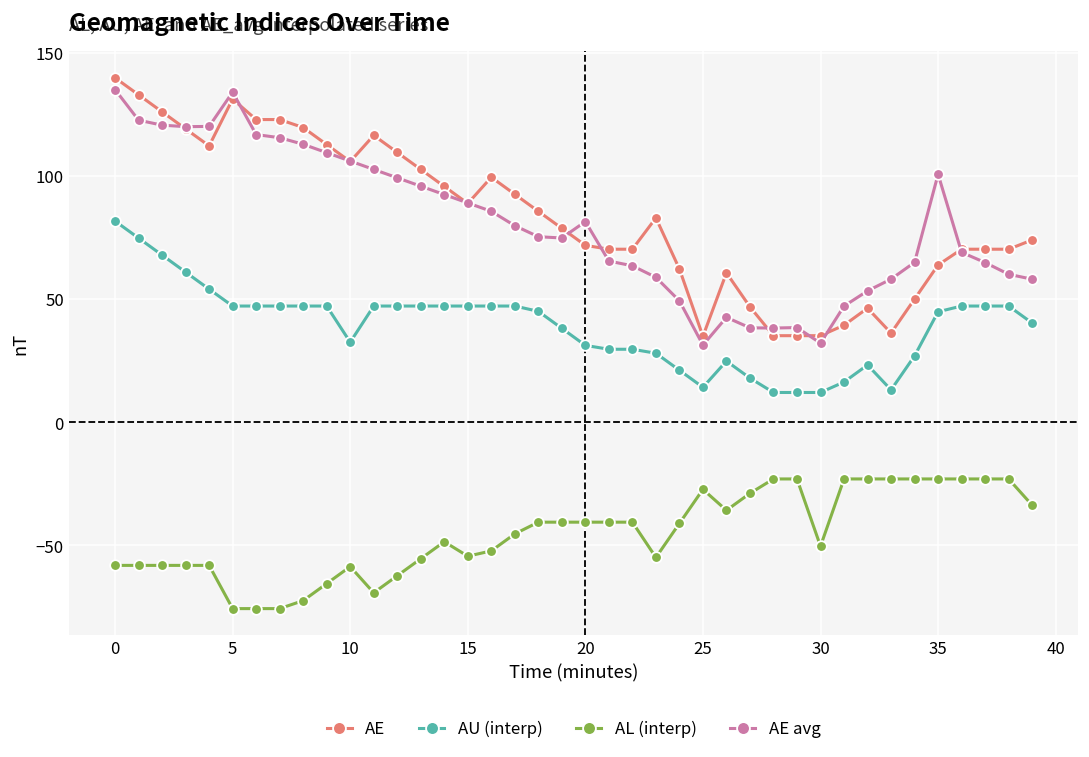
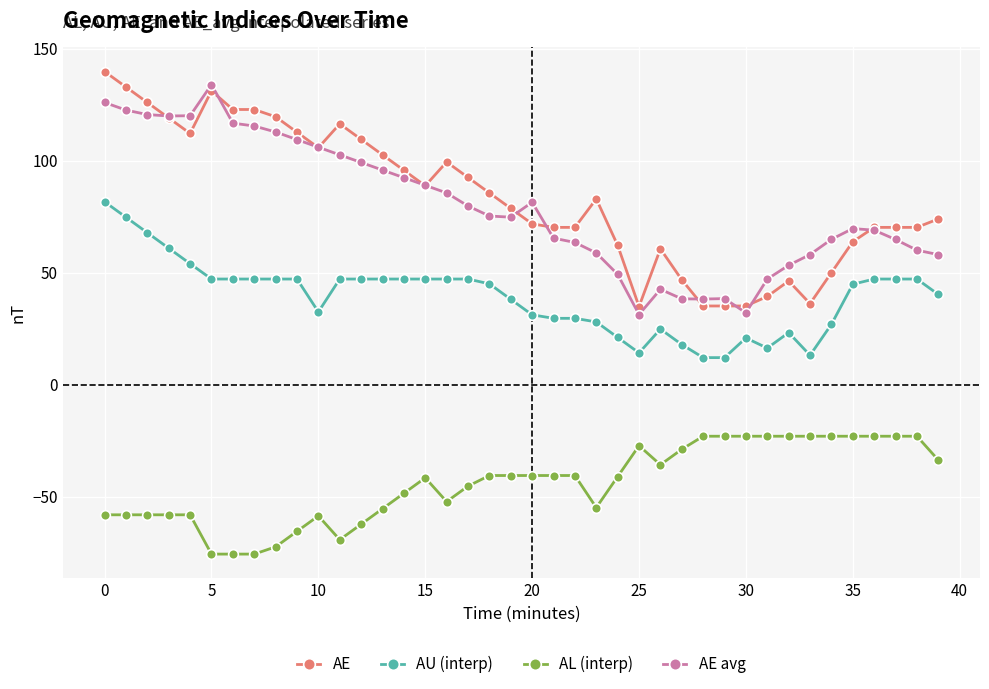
  {
    "AE": {
      "0": 140,
      "5": 131,
      "20": 72,
      "25": 35,
      "30": 35,
      "35": 64
    },
    "AU (interp)": {
      "0": 82,
      "5": 47,
      "10": 32,
      "15": 47,
      "20": 31,
      "25": 14,
-     "30": 12,
+     "30": 21,
      "35": 45
    },
    "AL (interp)": {
      "0": -58,
      "5": -76,
      "10": -59,
-     "15": -54,
+     "15": -42,
      "20": -41,
      "25": -27,
-     "30": -50,
+     "30": -23,
      "35": -23
    },
    "AE avg": {
-     "0": 135,
+     "0": 126,
      "5": 134,
      "20": 81,
      "25": 31,
      "30": 32,
-     "35": 101
+     "35": 70
    }
  }
